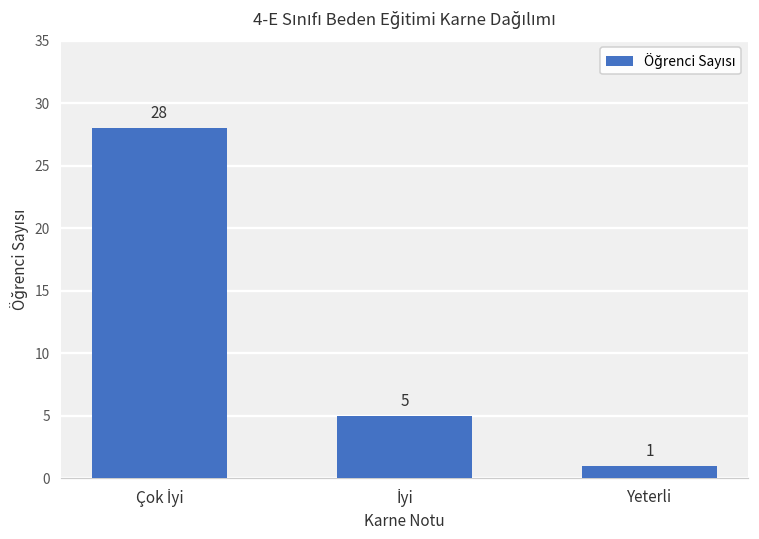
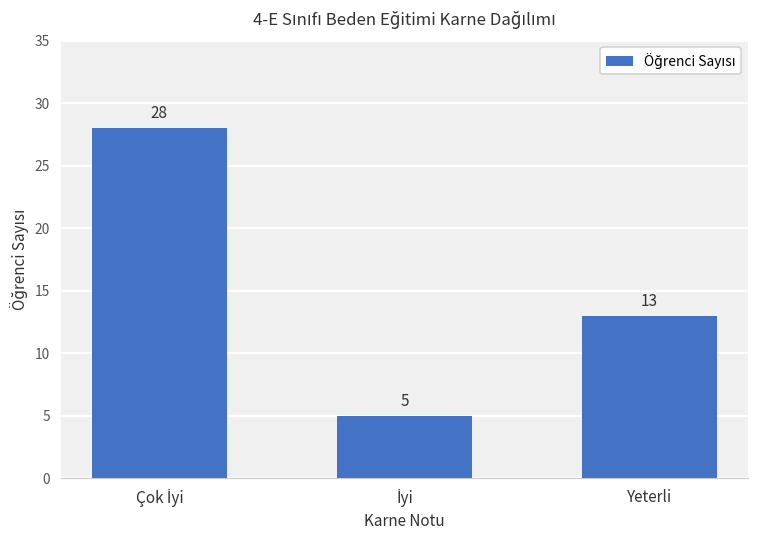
  {
    "Çok İyi": 28,
    "İyi": 5,
-   "Yeterli": 1
+   "Yeterli": 13
  }
